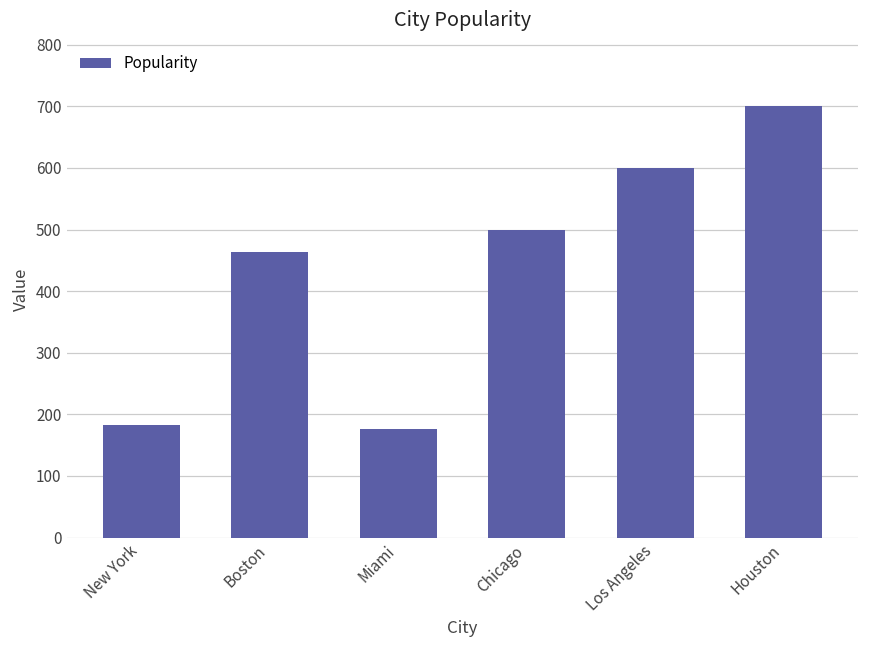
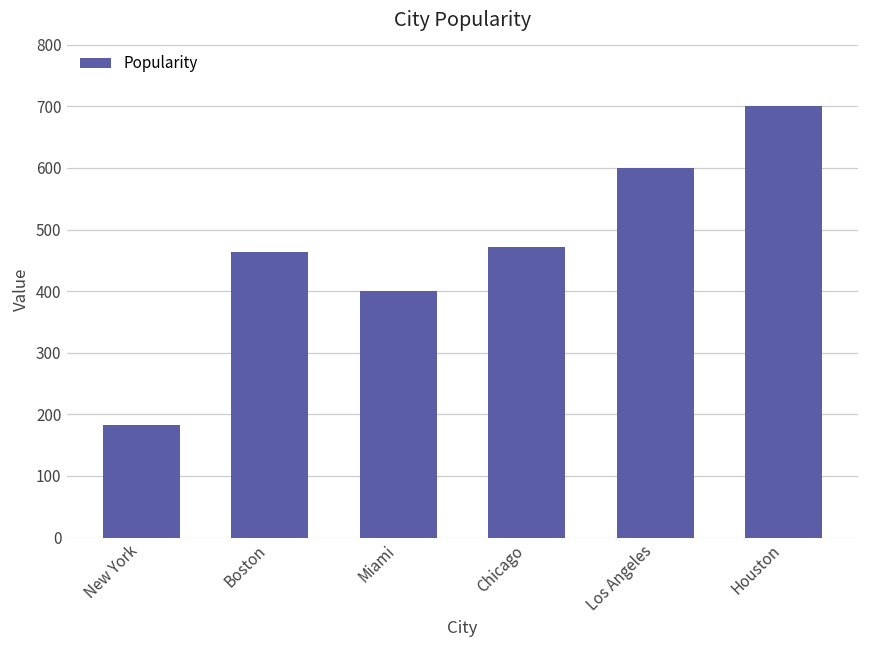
  {
    "New York": 180,
    "Boston": 460,
-   "Miami": 180,
-   "Chicago": 500,
+   "Miami": 400,
+   "Chicago": 470,
    "Los Angeles": 600,
    "Houston": 700
  }
